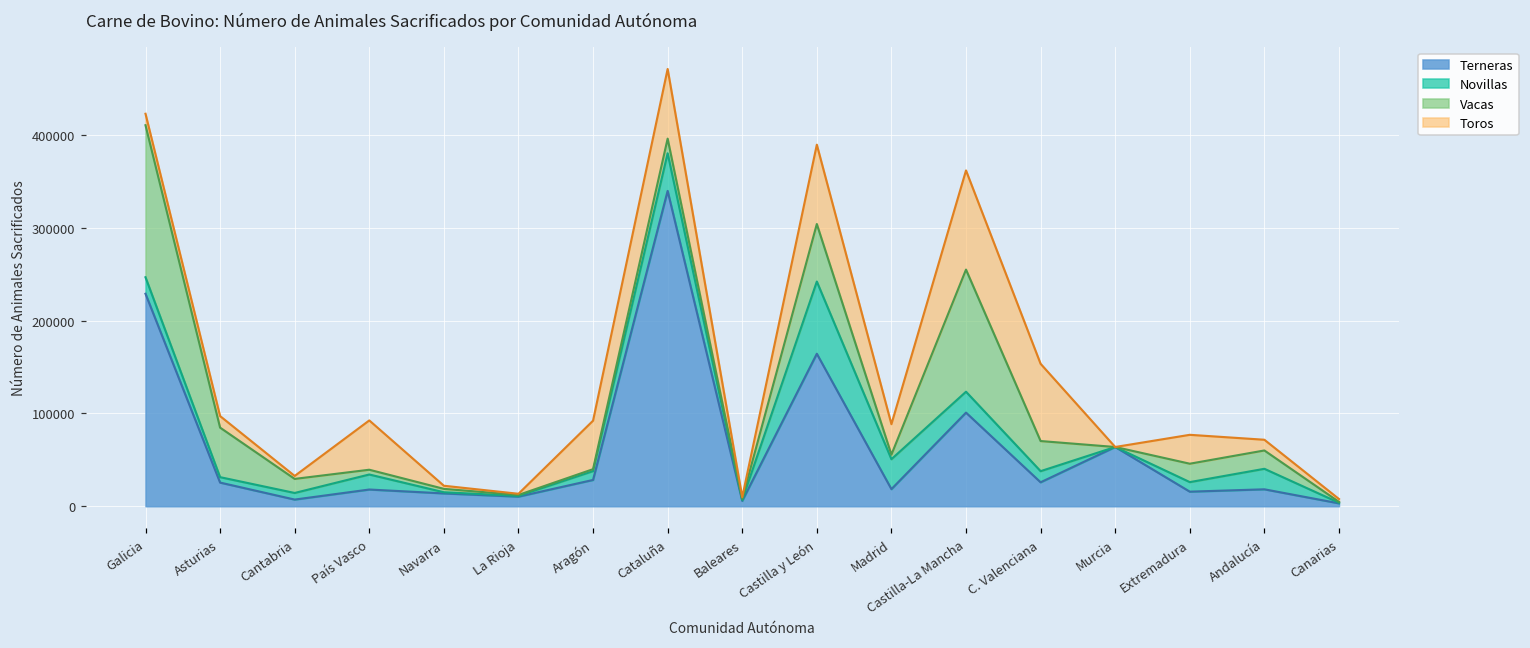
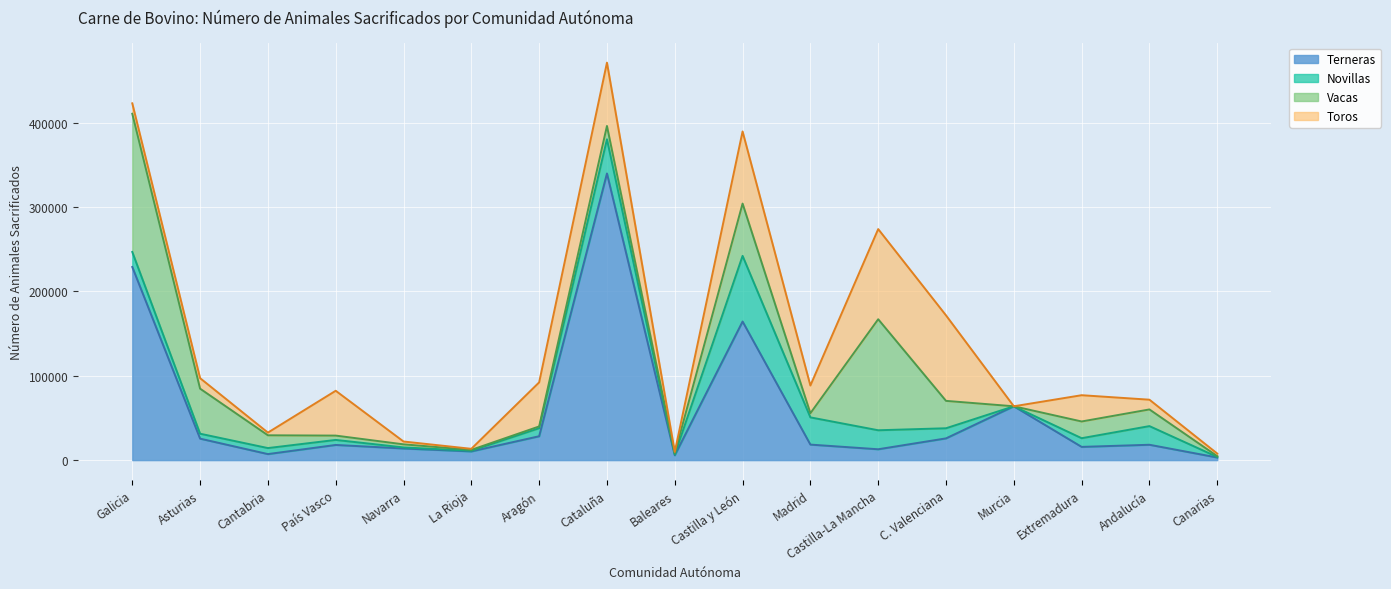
  {
    "Terneras": {
      "Galicia": 230000,
      "Asturias": 30000,
      "Cantabria": 10000,
      "País Vasco": 20000,
      "Aragón": 30000,
      "Cataluña": 340000,
      "Castilla y León": 160000,
      "Madrid": 20000,
-     "Castilla-La Mancha": 100000,
+     "Castilla-La Mancha": 10000,
      "C. Valenciana": 30000,
      "Extremadura": 20000,
      "Andalucía": 20000
    },
    "Novillas": {
      "Galicia": 20000,
      "Asturias": 10000,
      "Cantabria": 10000,
-     "País Vasco": 20000,
+     "País Vasco": 10000,
      "Cataluña": 40000,
      "Castilla y León": 80000,
      "Madrid": 30000,
      "Castilla-La Mancha": 20000,
      "C. Valenciana": 10000,
      "Extremadura": 10000,
      "Andalucía": 20000
    },
    "Vacas": {
      "Galicia": 160000,
      "Asturias": 50000,
      "Cantabria": 20000,
      "País Vasco": 10000,
      "Navarra": 0,
      "Cataluña": 20000,
      "Castilla y León": 60000,
      "Madrid": 0,
      "Castilla-La Mancha": 130000,
      "C. Valenciana": 30000,
      "Extremadura": 20000,
      "Andalucía": 20000
    },
    "Toros": {
      "Galicia": 10000,
      "Asturias": 10000,
      "Cantabria": 0,
      "País Vasco": 50000,
      "Navarra": 0,
      "Aragón": 50000,
      "Cataluña": 80000,
      "Castilla y León": 90000,
      "Madrid": 30000,
      "Castilla-La Mancha": 110000,
-     "C. Valenciana": 80000,
+     "C. Valenciana": 100000,
      "Extremadura": 30000,
      "Andalucía": 10000,
      "Canarias": 0
    }
  }
